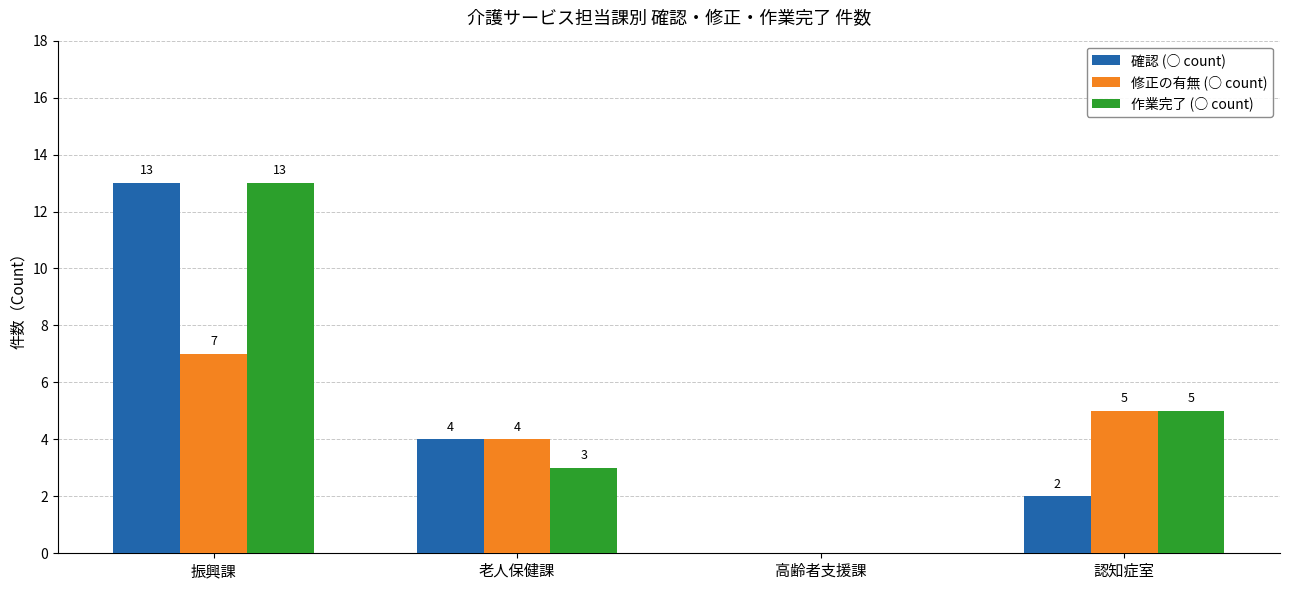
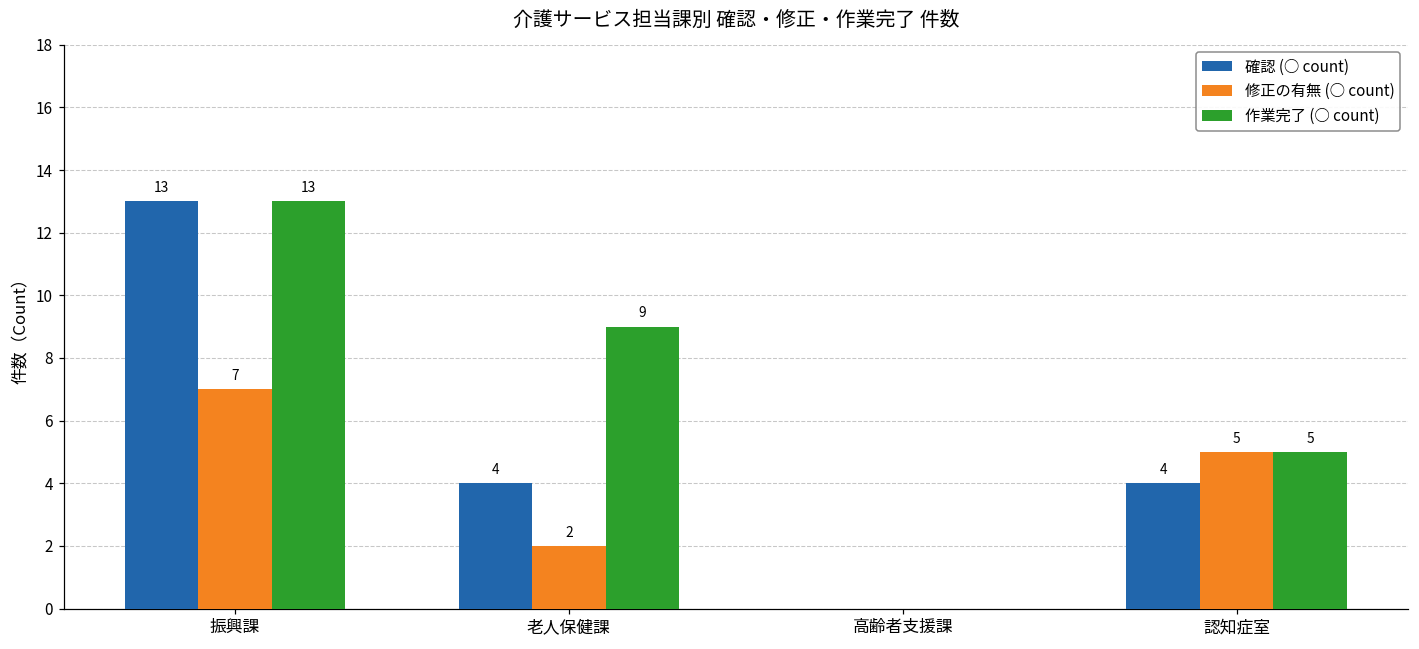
  {
    "確認 (○ count)": {
      "振興課": 13,
      "老人保健課": 4,
-     "認知症室": 2
+     "認知症室": 4
    },
    "修正の有無 (○ count)": {
      "振興課": 7,
-     "老人保健課": 4,
+     "老人保健課": 2,
      "認知症室": 5
    },
    "作業完了 (○ count)": {
      "振興課": 13,
-     "老人保健課": 3,
+     "老人保健課": 9,
      "認知症室": 5
    }
  }
